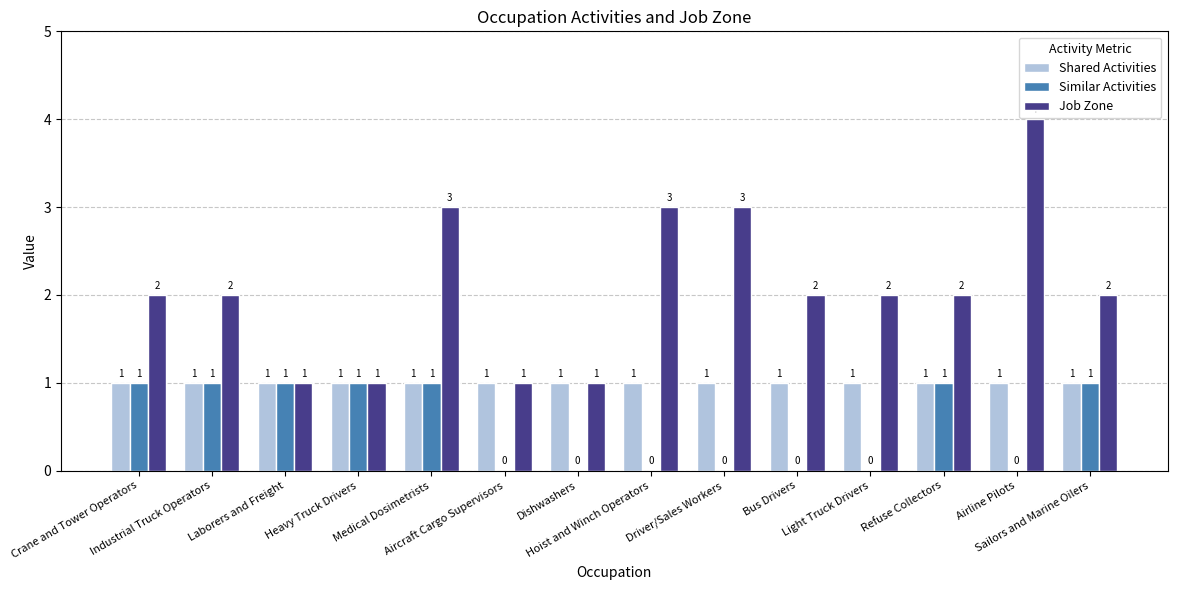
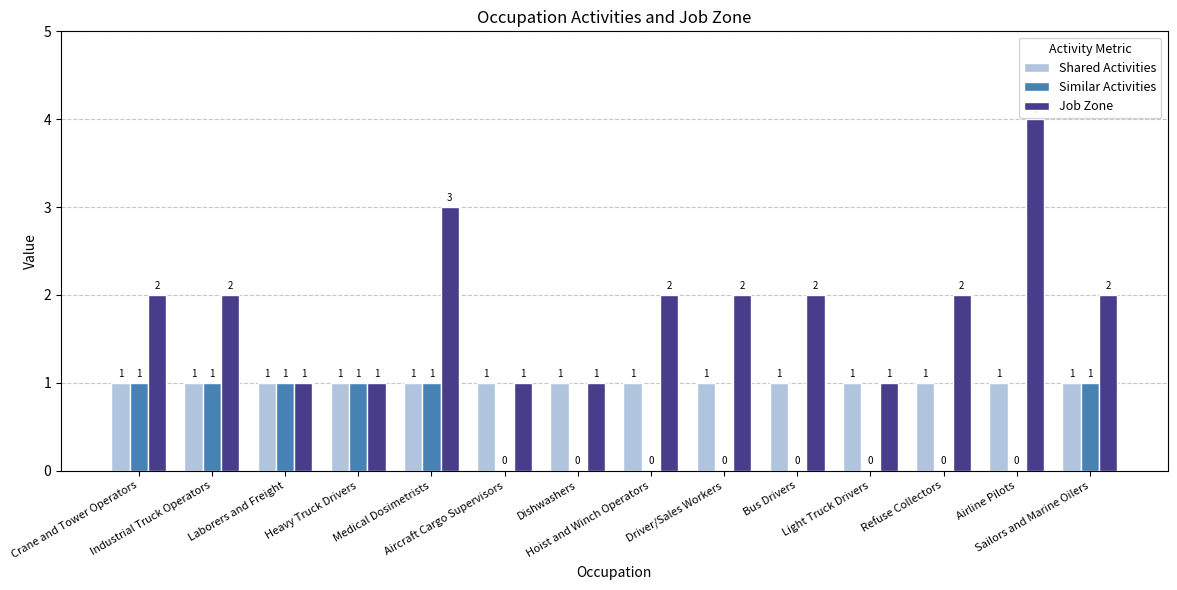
  {
    "Shared Activities": {
      "Crane and Tower Operators": 1,
      "Industrial Truck Operators": 1,
      "Laborers and Freight": 1,
      "Heavy Truck Drivers": 1,
      "Medical Dosimetrists": 1,
      "Aircraft Cargo Supervisors": 1,
      "Dishwashers": 1,
      "Hoist and Winch Operators": 1,
      "Driver/Sales Workers": 1,
      "Bus Drivers": 1,
      "Light Truck Drivers": 1,
      "Refuse Collectors": 1,
      "Airline Pilots": 1,
      "Sailors and Marine Oilers": 1
    },
    "Similar Activities": {
      "Crane and Tower Operators": 1,
      "Industrial Truck Operators": 1,
      "Laborers and Freight": 1,
      "Heavy Truck Drivers": 1,
      "Medical Dosimetrists": 1,
      "Aircraft Cargo Supervisors": 0,
      "Dishwashers": 0,
      "Hoist and Winch Operators": 0,
      "Driver/Sales Workers": 0,
      "Bus Drivers": 0,
      "Light Truck Drivers": 0,
-     "Refuse Collectors": 1,
+     "Refuse Collectors": 0,
      "Airline Pilots": 0,
      "Sailors and Marine Oilers": 1
    },
    "Job Zone": {
      "Crane and Tower Operators": 2,
      "Industrial Truck Operators": 2,
      "Laborers and Freight": 1,
      "Heavy Truck Drivers": 1,
      "Medical Dosimetrists": 3,
      "Aircraft Cargo Supervisors": 1,
      "Dishwashers": 1,
-     "Hoist and Winch Operators": 3,
-     "Driver/Sales Workers": 3,
+     "Hoist and Winch Operators": 2,
+     "Driver/Sales Workers": 2,
      "Bus Drivers": 2,
-     "Light Truck Drivers": 2,
+     "Light Truck Drivers": 1,
      "Refuse Collectors": 2,
      "Sailors and Marine Oilers": 2
    }
  }
